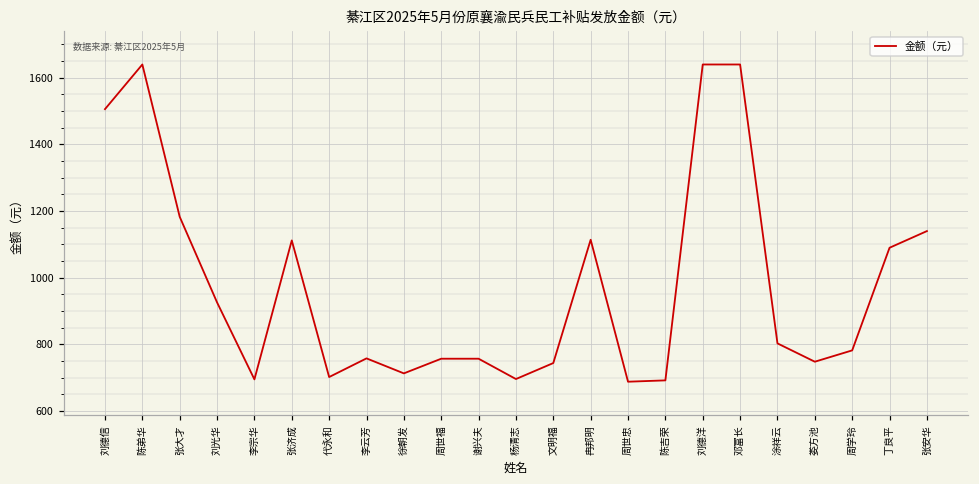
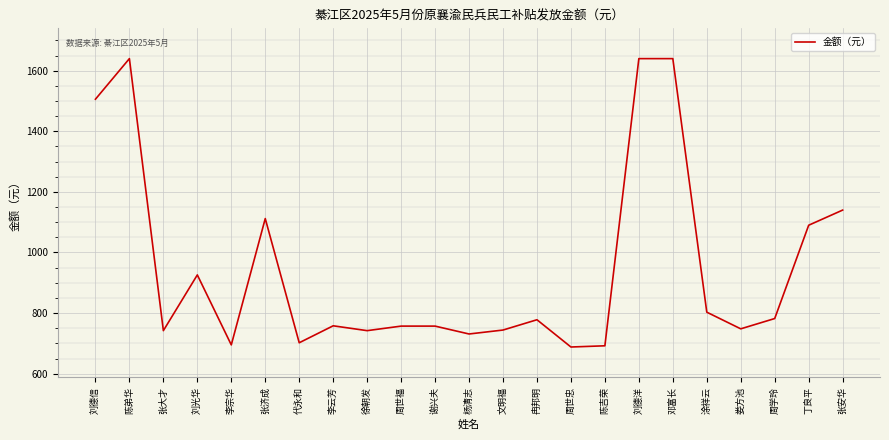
  {
    "刘德信": 1510,
    "陈弟华": 1640,
-   "张大才": 1180,
+   "张大才": 740,
    "刘光华": 930,
    "李宗华": 700,
    "张济成": 1110,
    "代永和": 700,
    "李云芳": 760,
-   "徐朝发": 710,
+   "徐朝发": 740,
    "周世福": 760,
    "谢兴夫": 760,
-   "杨清志": 700,
+   "杨清志": 730,
    "文明福": 740,
-   "冉邦明": 1110,
+   "冉邦明": 780,
    "周世忠": 690,
    "陈吉荣": 690,
    "刘德洋": 1640,
    "邓富长": 1640,
    "涂祥云": 800,
    "娄方池": 750,
    "周学玲": 780,
    "丁良平": 1090,
    "张安华": 1140
  }
